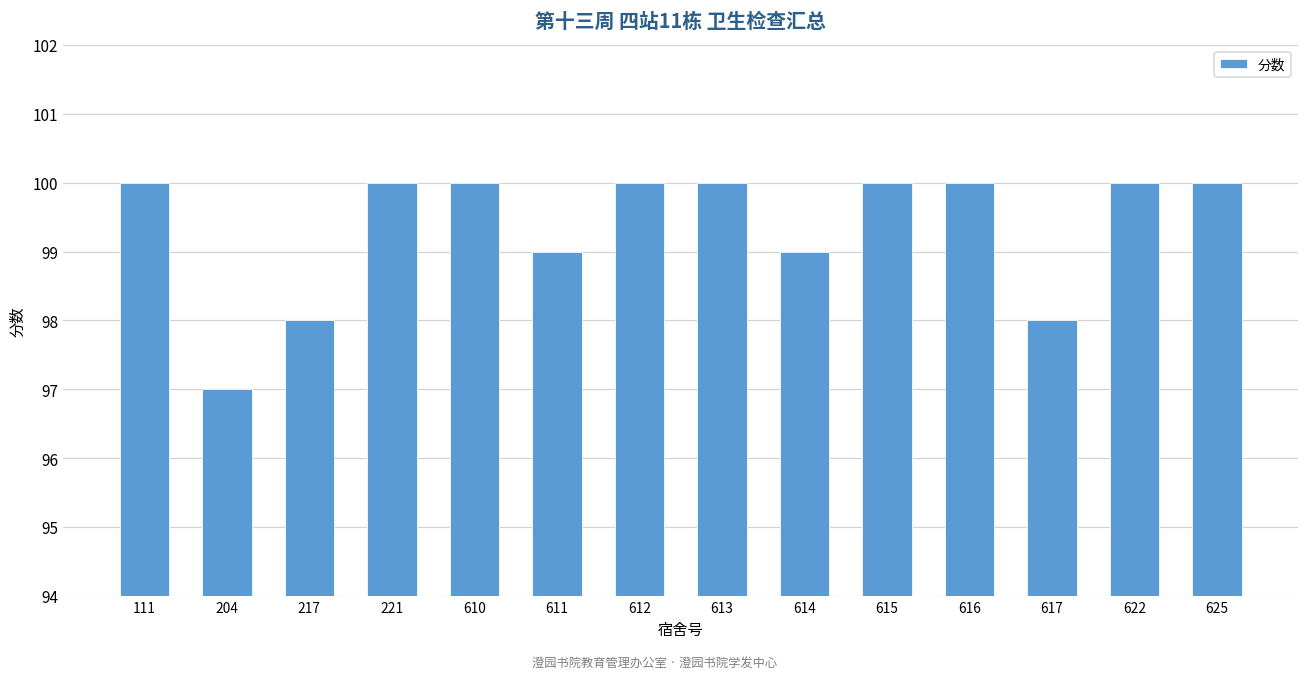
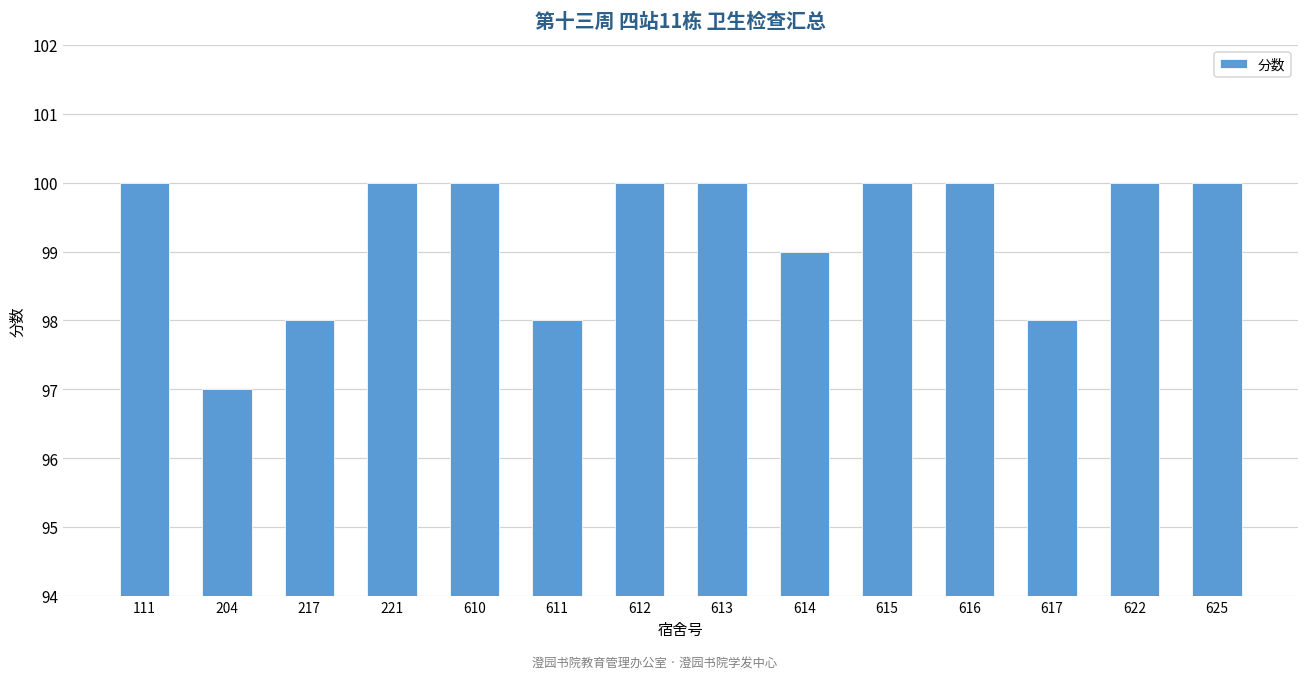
  {
    "111": 100,
    "204": 97,
    "217": 98,
    "221": 100,
    "610": 100,
-   "611": 99,
+   "611": 98,
    "612": 100,
    "613": 100,
    "614": 99,
    "615": 100,
    "616": 100,
    "617": 98,
    "622": 100,
    "625": 100
  }
